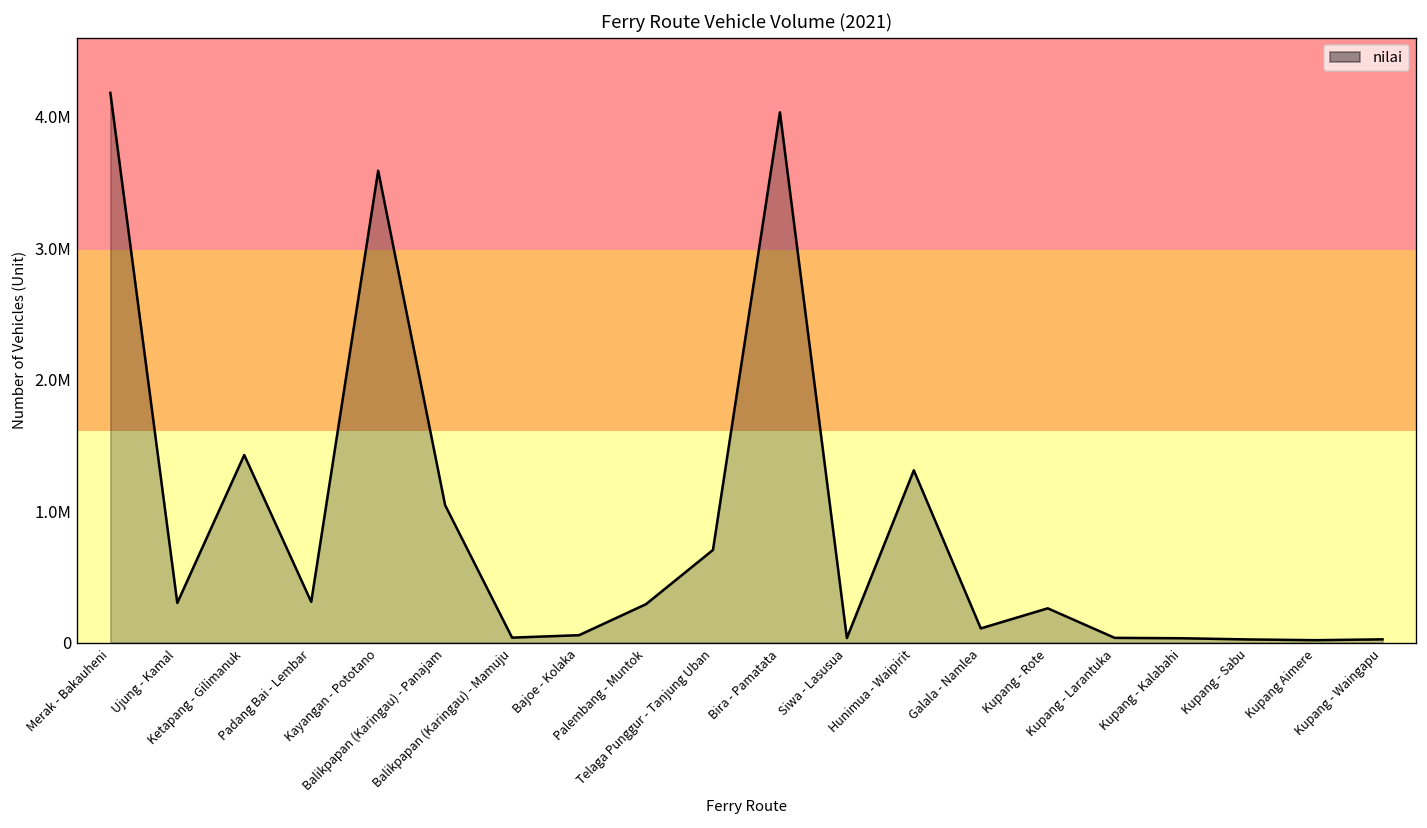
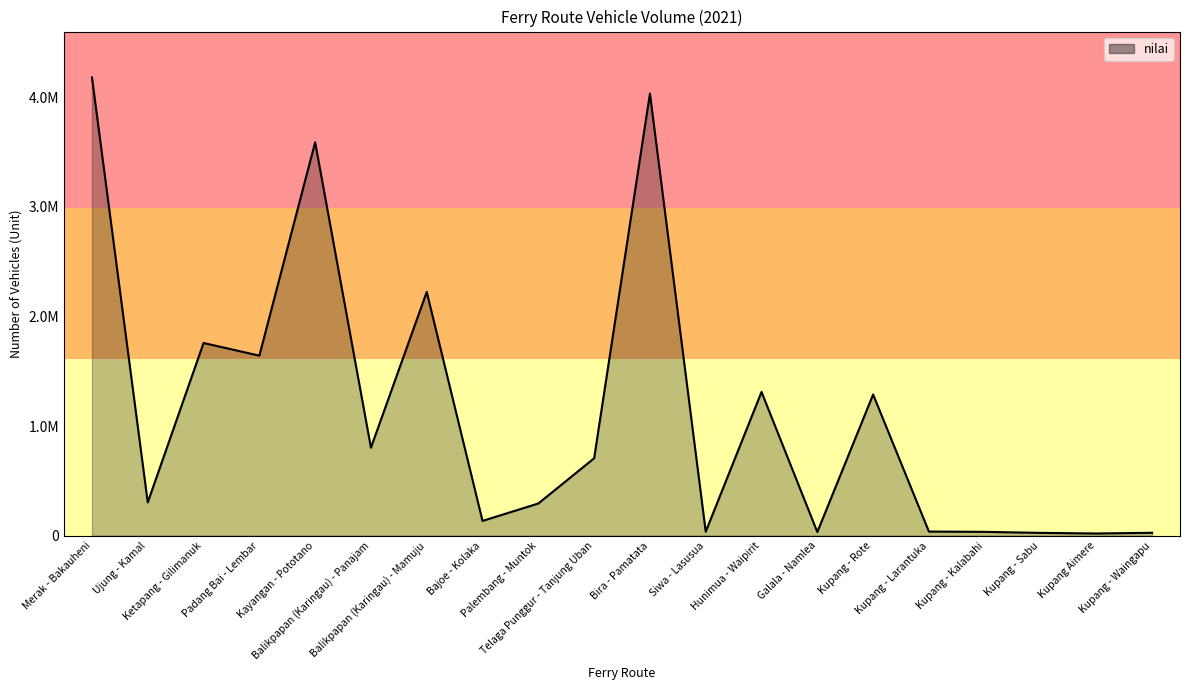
  {
    "Merak - Bakauheni": 4180000,
    "Ujung - Kamal": 300000,
-   "Ketapang - Gilimanuk": 1430000,
-   "Padang Bai - Lembar": 310000,
+   "Ketapang - Gilimanuk": 1760000,
+   "Padang Bai - Lembar": 1640000,
    "Kayangan - Pototano": 3590000,
-   "Balikpapan (Karingau) - Panajam": 1050000,
-   "Balikpapan (Karingau) - Mamuju": 40000,
-   "Bajoe - Kolaka": 60000,
+   "Balikpapan (Karingau) - Panajam": 800000,
+   "Balikpapan (Karingau) - Mamuju": 2220000,
+   "Bajoe - Kolaka": 130000,
    "Palembang - Muntok": 290000,
    "Telaga Punggur - Tanjung Uban": 710000,
    "Bira - Pamatata": 4030000,
    "Siwa - Lasusua": 40000,
    "Hunimua - Waipirit": 1310000,
-   "Galala - Namlea": 110000,
-   "Kupang - Rote": 260000,
+   "Galala - Namlea": 30000,
+   "Kupang - Rote": 1290000,
    "Kupang - Larantuka": 40000,
    "Kupang - Kalabahi": 30000,
    "Kupang - Sabu": 30000,
    "Kupang Aimere": 20000,
    "Kupang - Waingapu": 30000
  }
